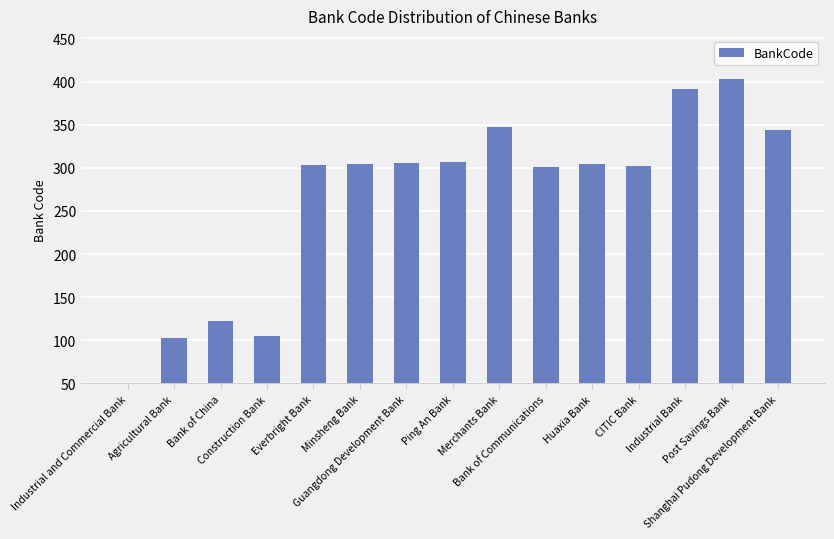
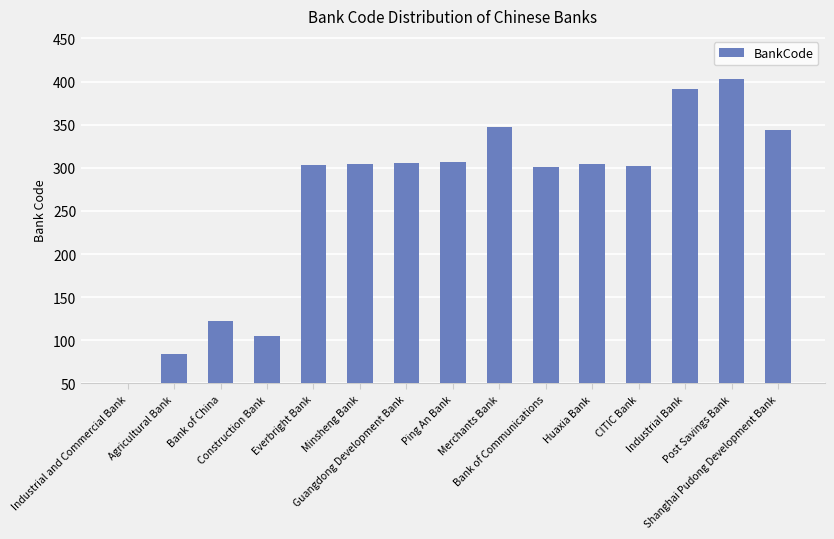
  {
-   "Agricultural Bank": 100,
+   "Agricultural Bank": 80,
    "Bank of China": 120,
    "Construction Bank": 110,
    "Everbright Bank": 300,
    "Minsheng Bank": 310,
    "Guangdong Development Bank": 310,
    "Ping An Bank": 310,
    "Merchants Bank": 350,
    "Bank of Communications": 300,
    "Huaxia Bank": 300,
    "CITIC Bank": 300,
    "Industrial Bank": 390,
    "Post Savings Bank": 400,
    "Shanghai Pudong Development Bank": 340
  }
